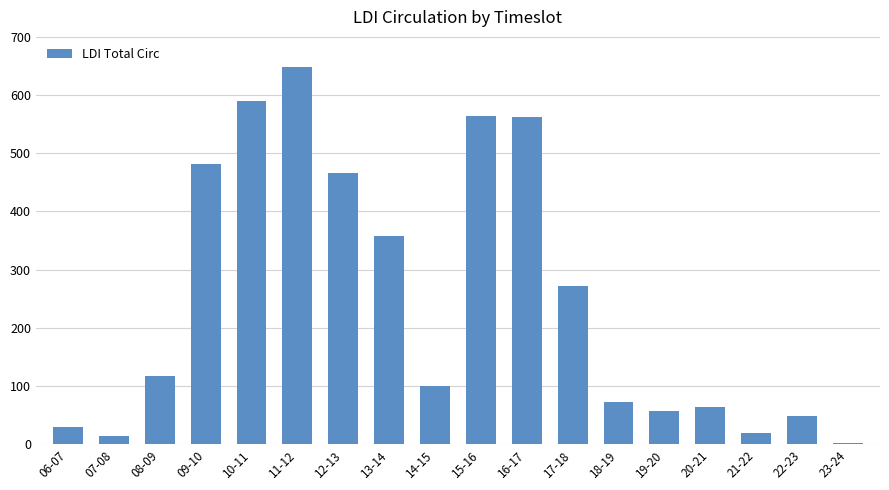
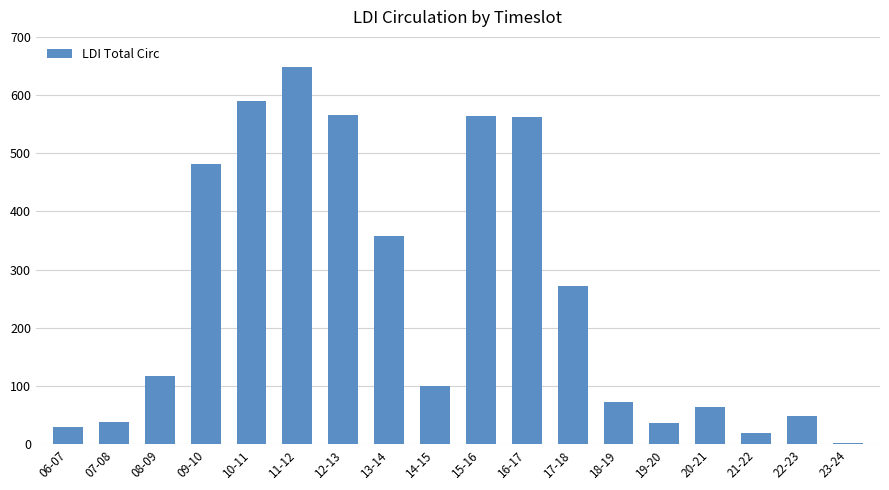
  {
    "06-07": 30,
-   "07-08": 10,
+   "07-08": 40,
    "08-09": 120,
    "09-10": 480,
    "10-11": 590,
    "11-12": 650,
-   "12-13": 470,
+   "12-13": 570,
    "13-14": 360,
    "14-15": 100,
    "15-16": 560,
    "16-17": 560,
    "17-18": 270,
    "18-19": 70,
-   "19-20": 60,
+   "19-20": 40,
    "20-21": 60,
    "21-22": 20,
    "22-23": 50
  }
